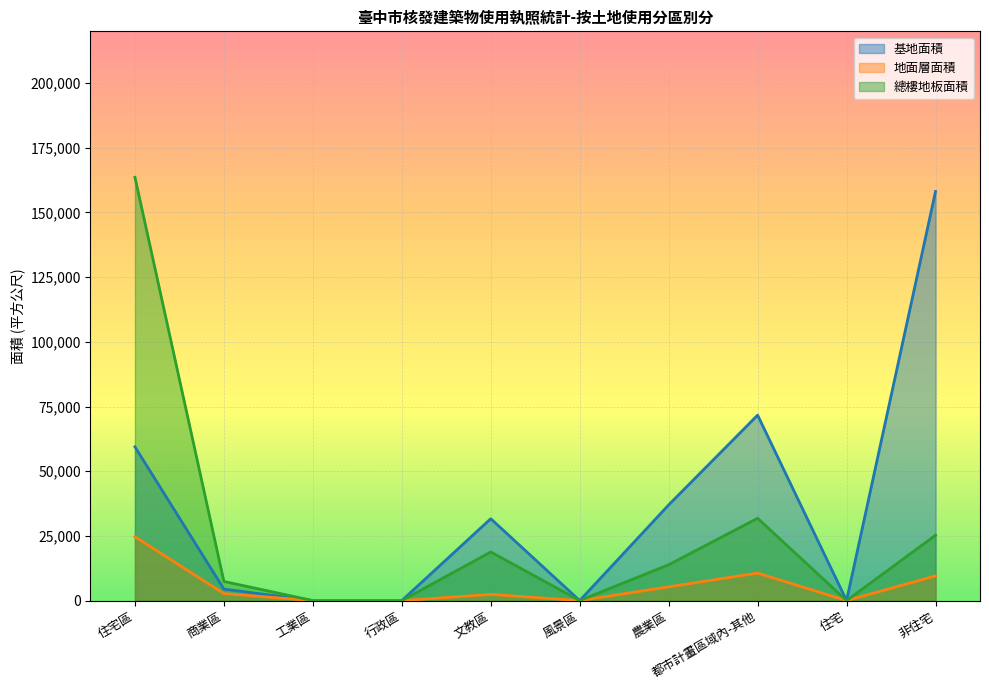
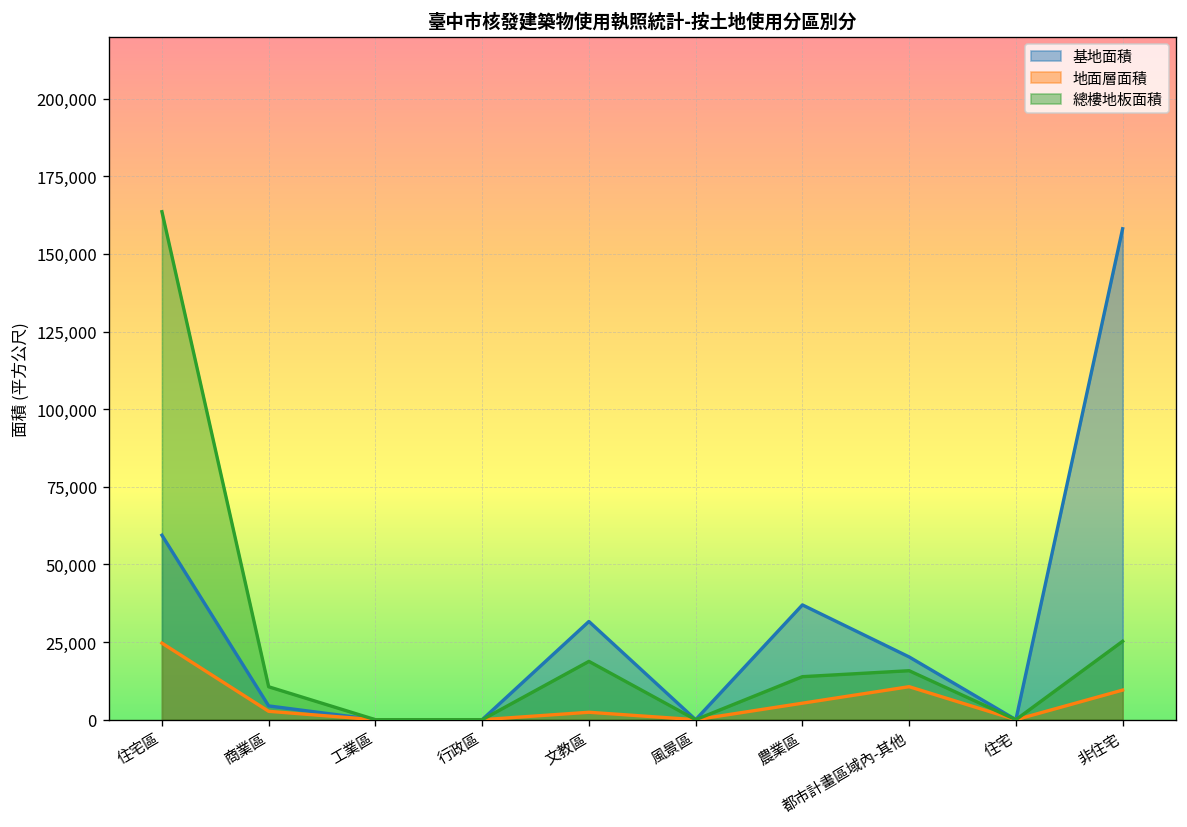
  {
    "基地面積": {
      "住宅區": "59,000",
      "商業區": "4,000",
      "文教區": "32,000",
      "農業區": "37,000",
-     "都市計畫區域內-其他": "72,000",
+     "都市計畫區域內-其他": "20,000",
      "非住宅": "158,000"
    },
    "地面層面積": {
      "住宅區": "25,000",
      "商業區": "3,000",
      "文教區": "2,000",
      "農業區": "5,000",
      "都市計畫區域內-其他": "11,000",
      "非住宅": "10,000"
    },
    "總樓地板面積": {
      "住宅區": "164,000",
-     "商業區": "7,000",
+     "商業區": "11,000",
      "文教區": "19,000",
      "農業區": "14,000",
-     "都市計畫區域內-其他": "32,000",
+     "都市計畫區域內-其他": "16,000",
      "非住宅": "25,000"
    }
  }
